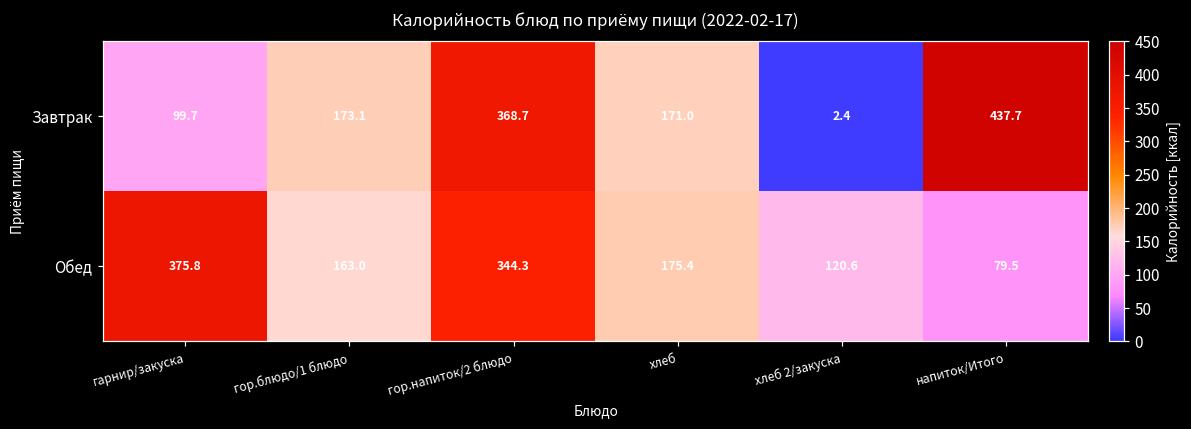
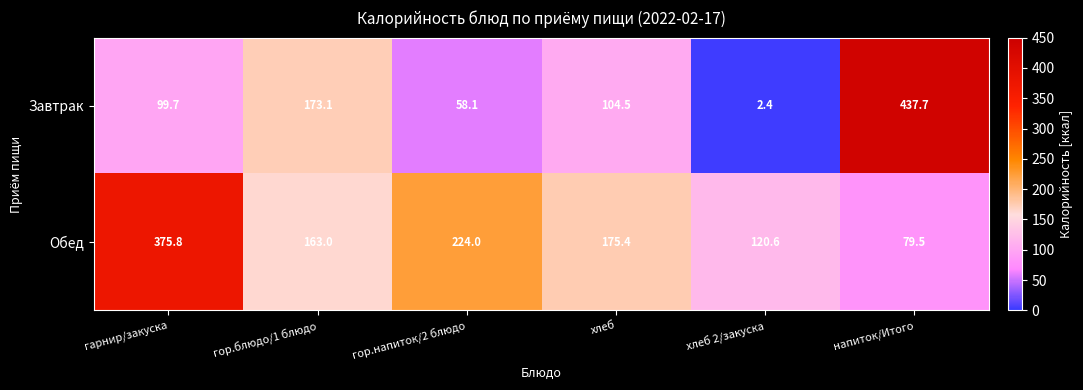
  {
    "Завтрак": {
      "гарнир/закуска": 99.7,
      "гор.блюдо/1 блюдо": 173.1,
-     "гор.напиток/2 блюдо": 368.7,
-     "хлеб": 171.0,
+     "гор.напиток/2 блюдо": 58.1,
+     "хлеб": 104.5,
      "хлеб 2/закуска": 2.4,
      "напиток/Итого": 437.7
    },
    "Обед": {
      "гарнир/закуска": 375.8,
-     "гор.напиток/2 блюдо": 344.3,
+     "гор.напиток/2 блюдо": 224.0,
      "хлеб": 175.4,
      "хлеб 2/закуска": 120.6,
      "напиток/Итого": 79.5
    }
  }
